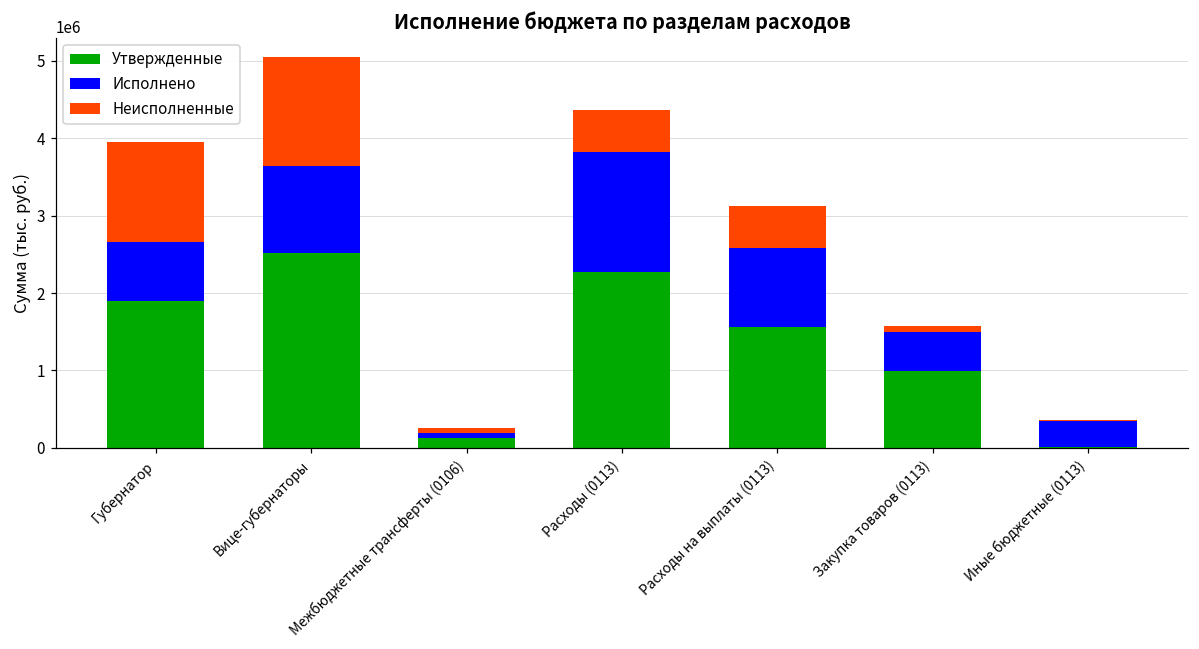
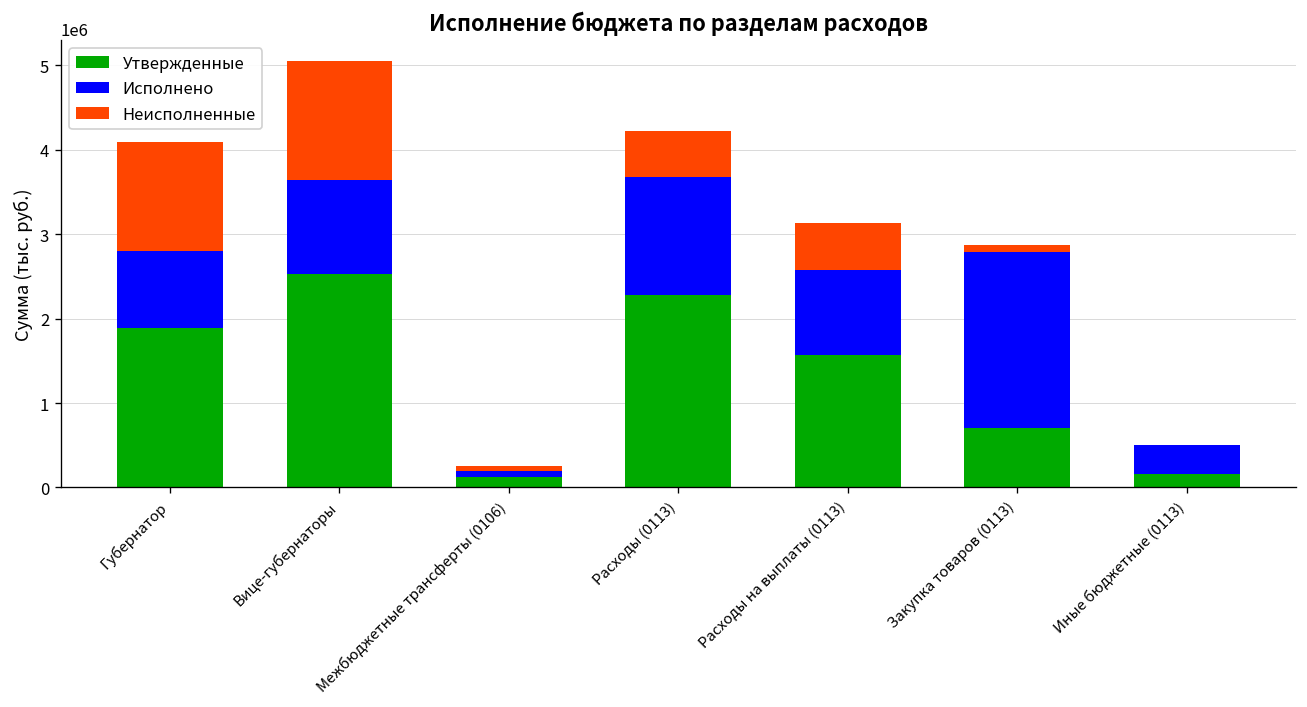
  {
    "Утвержденные": {
      "Губернатор": 1900000,
      "Вице-губернаторы": 2500000,
      "Межбюджетные трансферты (0106)": 100000,
      "Расходы (0113)": 2300000,
      "Расходы на выплаты (0113)": 1600000,
-     "Закупка товаров (0113)": 1000000,
-     "Иные бюджетные (0113)": 0
+     "Закупка товаров (0113)": 700000,
+     "Иные бюджетные (0113)": 200000
    },
    "Исполнено": {
-     "Губернатор": 800000,
+     "Губернатор": 900000,
      "Вице-губернаторы": 1100000,
      "Межбюджетные трансферты (0106)": 100000,
-     "Расходы (0113)": 1500000,
+     "Расходы (0113)": 1400000,
      "Расходы на выплаты (0113)": 1000000,
-     "Закупка товаров (0113)": 500000,
+     "Закупка товаров (0113)": 2100000,
      "Иные бюджетные (0113)": 300000
    },
    "Неисполненные": {
      "Губернатор": 1300000,
      "Вице-губернаторы": 1400000,
      "Межбюджетные трансферты (0106)": 100000,
      "Расходы (0113)": 500000,
      "Расходы на выплаты (0113)": 500000,
      "Закупка товаров (0113)": 100000
    }
  }
